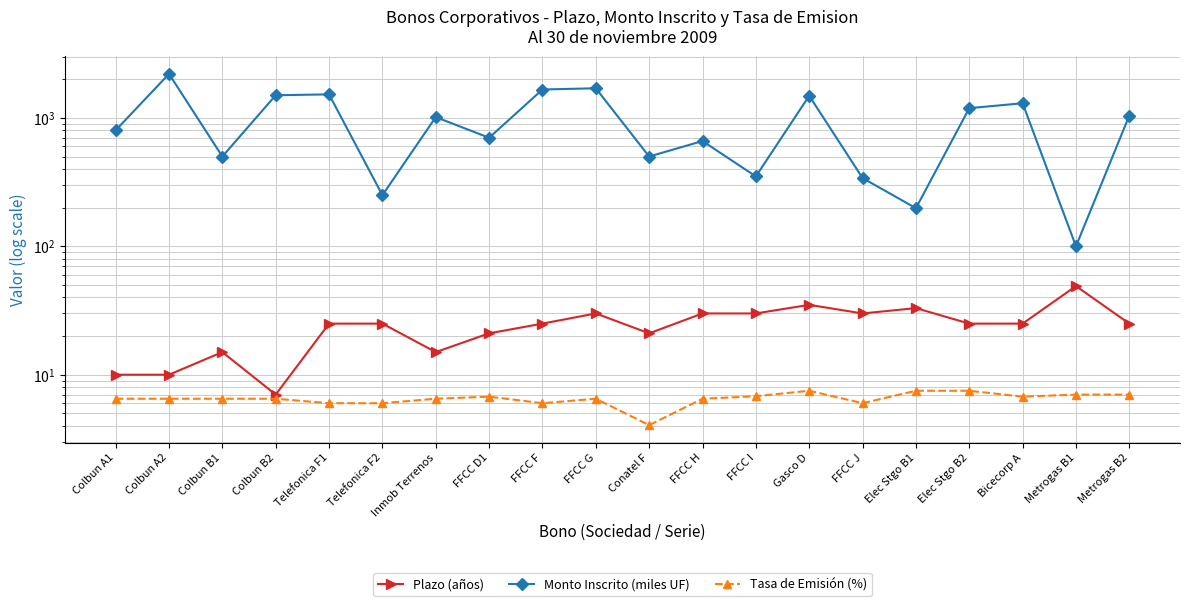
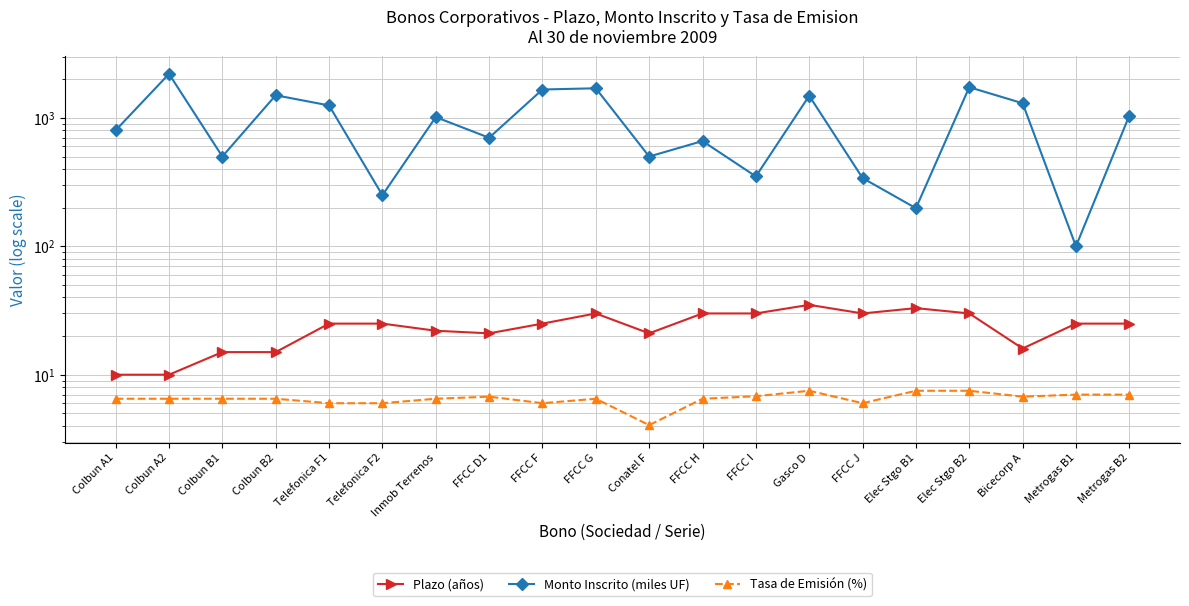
  {
    "Plazo (años)": {
      "Colbun A1": 10,
      "Colbun A2": 10,
      "Colbun B1": 15,
-     "Colbun B2": 7,
+     "Colbun B2": 15,
      "Telefonica F1": 25,
      "Telefonica F2": 25,
-     "Inmob Terrenos": 15,
+     "Inmob Terrenos": 22,
      "FFCC D1": 21,
      "FFCC F": 25,
      "FFCC G": 30,
      "Conatel F": 21,
      "FFCC H": 30,
      "FFCC I": 30,
      "Gasco D": 35,
      "FFCC J": 30,
      "Elec Stgo B1": 33,
-     "Elec Stgo B2": 25,
-     "Bicecorp A": 25,
-     "Metrogas B1": 49,
+     "Elec Stgo B2": 30,
+     "Bicecorp A": 16,
+     "Metrogas B1": 25,
      "Metrogas B2": 25
    },
    "Monto Inscrito (miles UF)": {
      "Colbun A1": 800,
      "Colbun A2": 2200,
      "Colbun B1": 500,
      "Colbun B2": 1500,
-     "Telefonica F1": 1500,
+     "Telefonica F1": 1300,
      "Telefonica F2": 250,
      "Inmob Terrenos": 1000,
      "FFCC D1": 700,
      "FFCC F": 1700,
      "FFCC G": 1700,
      "Conatel F": 500,
      "FFCC H": 700,
      "FFCC I": 350,
      "Gasco D": 1500,
      "FFCC J": 340,
      "Elec Stgo B1": 200,
-     "Elec Stgo B2": 1200,
+     "Elec Stgo B2": 1700,
      "Bicecorp A": 1300,
      "Metrogas B1": 100,
      "Metrogas B2": 1000
    },
    "Tasa de Emisión (%)": {
      "Colbun A1": 7,
      "Colbun A2": 7,
      "Colbun B1": 7,
      "Colbun B2": 7,
      "Telefonica F1": 6,
      "Telefonica F2": 6,
      "Inmob Terrenos": 7,
      "FFCC D1": 7,
      "FFCC F": 6,
      "FFCC G": 7,
      "Conatel F": 4,
      "FFCC H": 7,
      "FFCC I": 7,
      "Gasco D": 8,
      "FFCC J": 6,
      "Elec Stgo B1": 8,
      "Elec Stgo B2": 8,
      "Bicecorp A": 7,
      "Metrogas B1": 7,
      "Metrogas B2": 7
    }
  }
